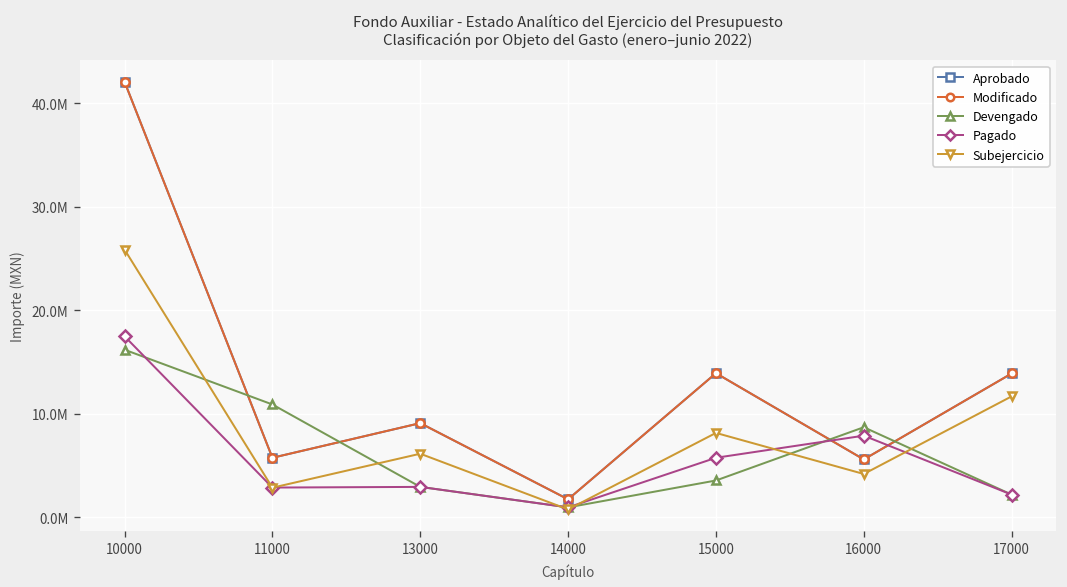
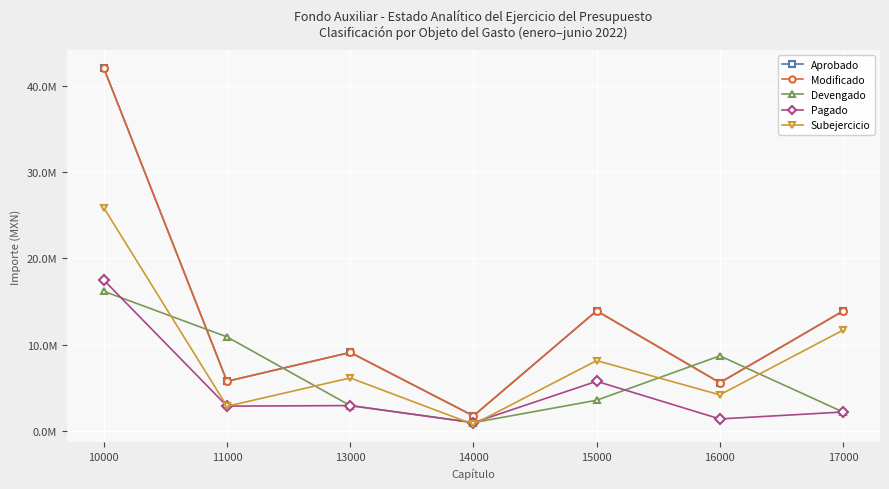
  {
    "Devengado": {
      "10000": 16000000,
      "11000": 11000000,
      "15000": 4000000,
      "16000": 9000000
    },
    "Pagado": {
      "10000": 17000000,
      "15000": 6000000,
-     "16000": 8000000
+     "16000": 1000000
    }
  }
